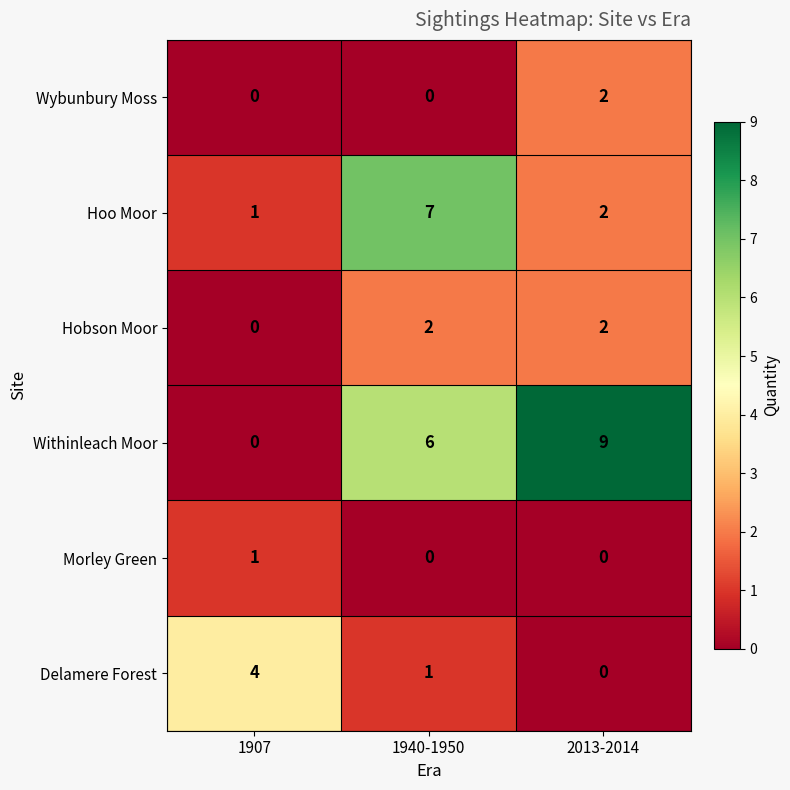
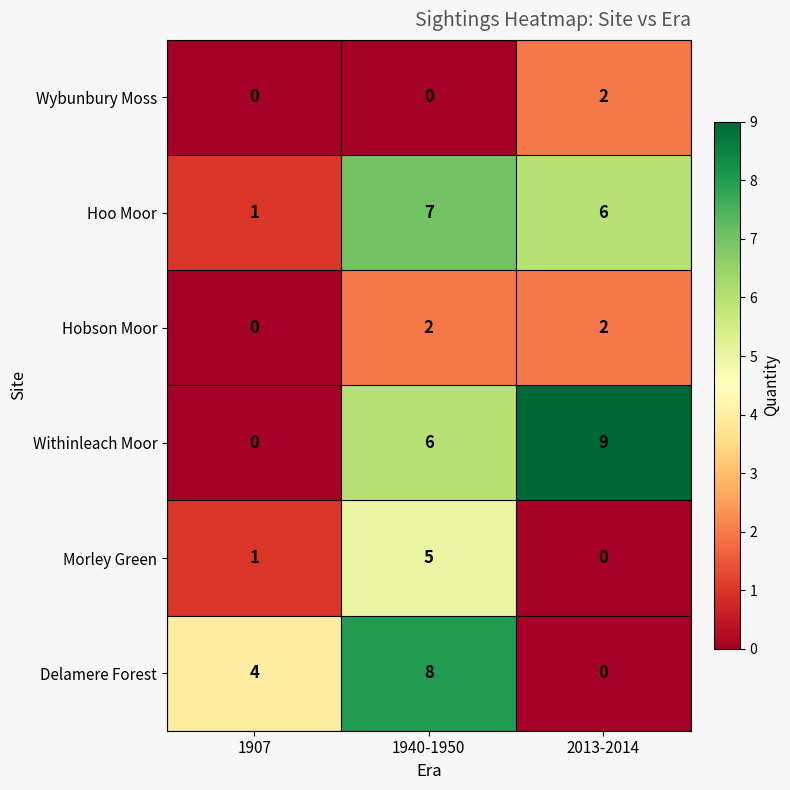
  {
    "Wybunbury Moss": {
      "1907": 0,
      "1940-1950": 0,
      "2013-2014": 2
    },
    "Hoo Moor": {
      "1907": 1,
      "1940-1950": 7,
-     "2013-2014": 2
+     "2013-2014": 6
    },
    "Hobson Moor": {
      "1907": 0,
      "1940-1950": 2,
      "2013-2014": 2
    },
    "Withinleach Moor": {
      "1907": 0,
      "1940-1950": 6,
      "2013-2014": 9
    },
    "Morley Green": {
      "1907": 1,
-     "1940-1950": 0,
+     "1940-1950": 5,
      "2013-2014": 0
    },
    "Delamere Forest": {
      "1907": 4,
-     "1940-1950": 1,
+     "1940-1950": 8,
      "2013-2014": 0
    }
  }
